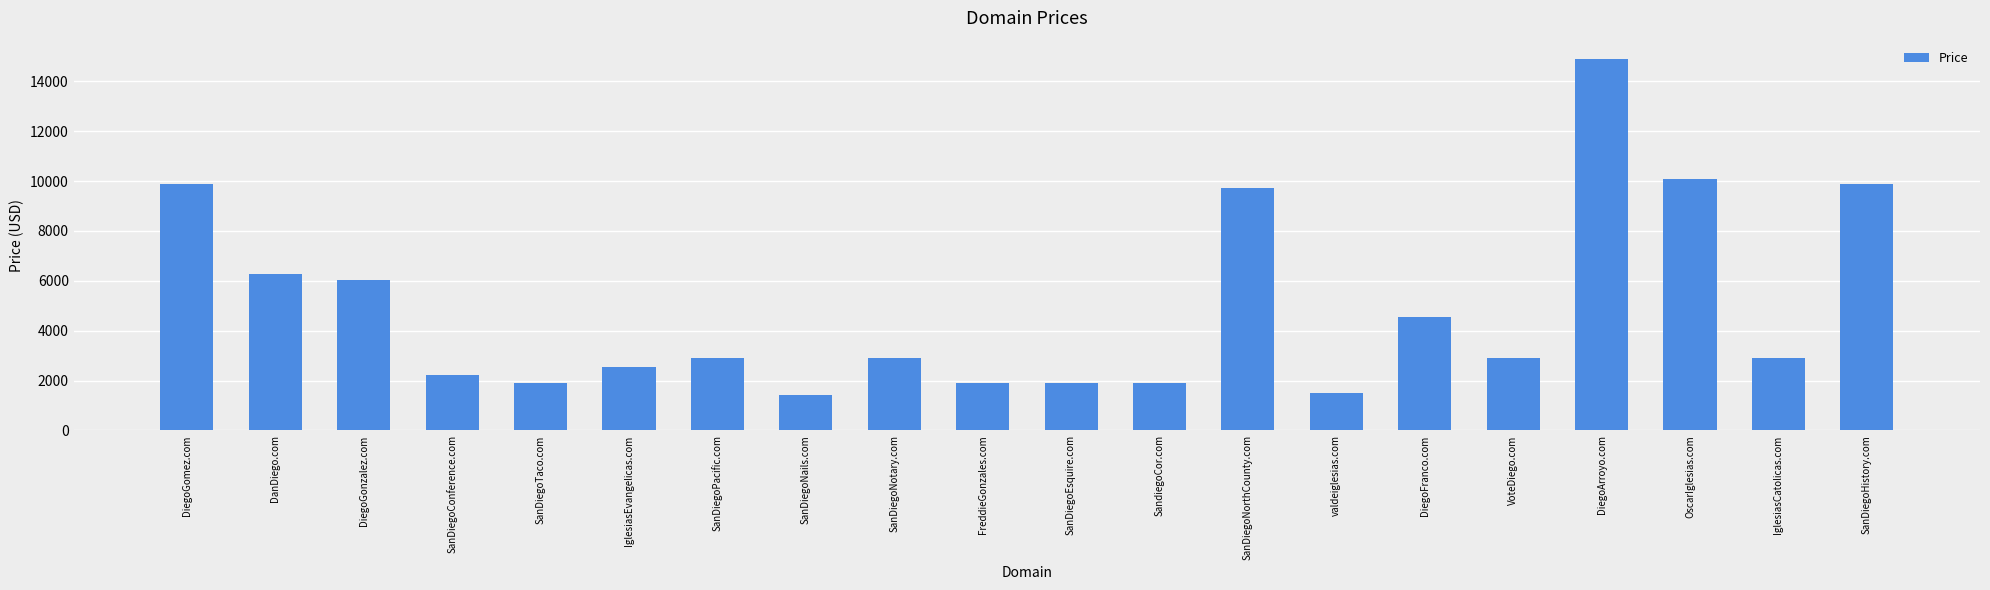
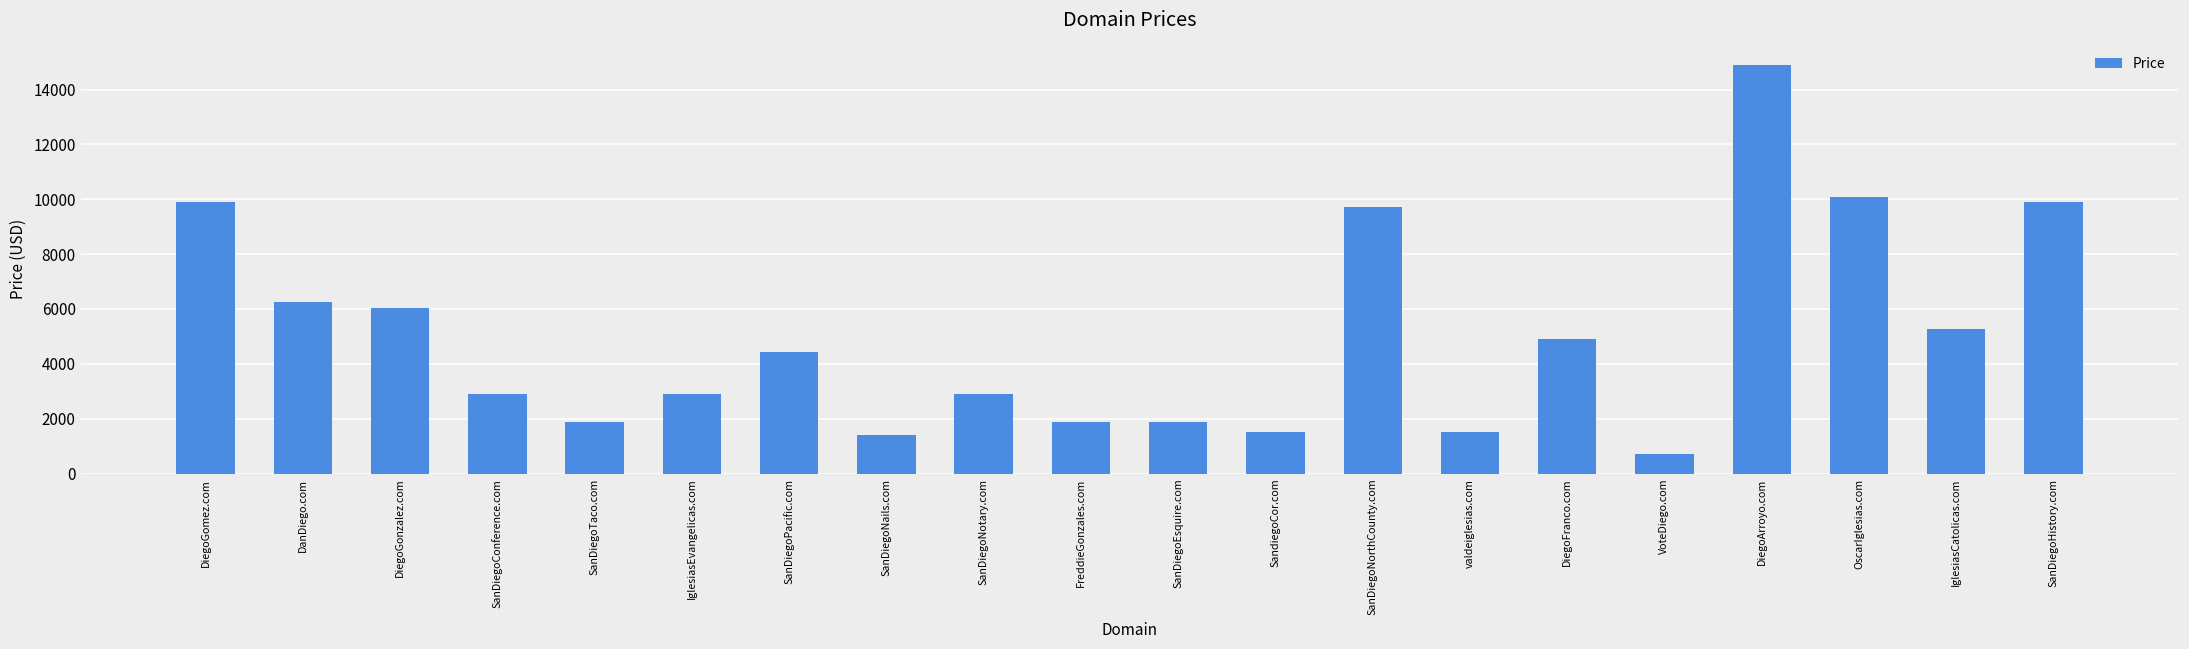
  {
    "DiegoGomez.com": 9900,
    "DanDiego.com": 6300,
    "DiegoGonzalez.com": 6000,
-   "SanDiegoConference.com": 2200,
+   "SanDiegoConference.com": 2900,
    "SanDiegoTaco.com": 1900,
-   "IglesiasEvangelicas.com": 2600,
-   "SanDiegoPacific.com": 2900,
+   "IglesiasEvangelicas.com": 2900,
+   "SanDiegoPacific.com": 4400,
    "SanDiegoNails.com": 1400,
    "SanDiegoNotary.com": 2900,
    "FreddieGonzales.com": 1900,
    "SanDiegoEsquire.com": 1900,
-   "SandiegoCor.com": 1900,
+   "SandiegoCor.com": 1500,
    "SanDiegoNorthCounty.com": 9700,
    "valdeiglesias.com": 1500,
-   "DiegoFranco.com": 4500,
-   "VoteDiego.com": 2900,
+   "DiegoFranco.com": 4900,
+   "VoteDiego.com": 700,
    "DiegoArroyo.com": 14900,
    "OscarIglesias.com": 10100,
-   "IglesiasCatolicas.com": 2900,
+   "IglesiasCatolicas.com": 5300,
    "SanDiegoHistory.com": 9900
  }
